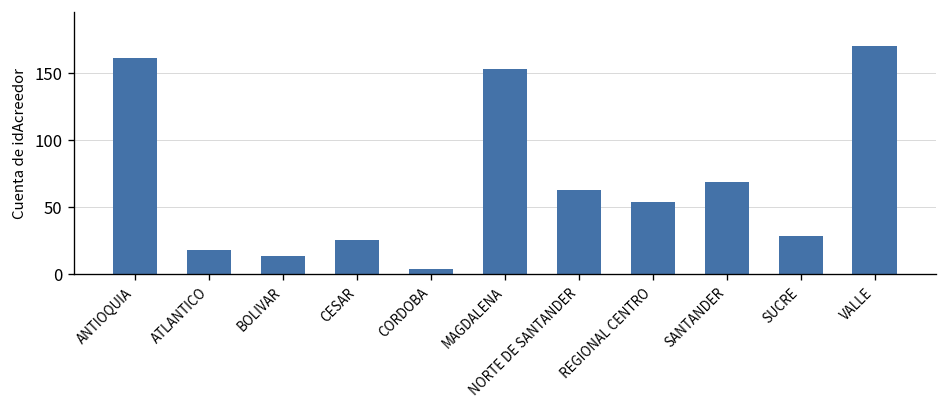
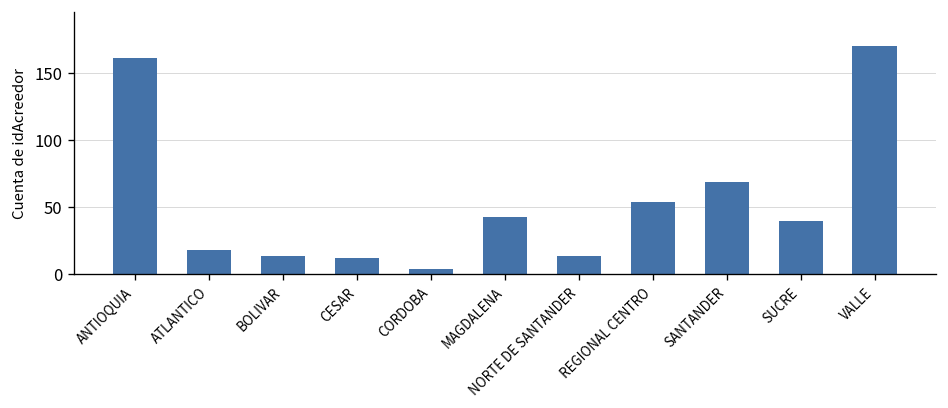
  {
    "ANTIOQUIA": 161,
    "ATLANTICO": 18,
    "BOLIVAR": 14,
-   "CESAR": 26,
+   "CESAR": 12,
    "CORDOBA": 4,
-   "MAGDALENA": 153,
-   "NORTE DE SANTANDER": 63,
+   "MAGDALENA": 43,
+   "NORTE DE SANTANDER": 14,
    "REGIONAL CENTRO": 54,
    "SANTANDER": 69,
-   "SUCRE": 29,
+   "SUCRE": 40,
    "VALLE": 170
  }
